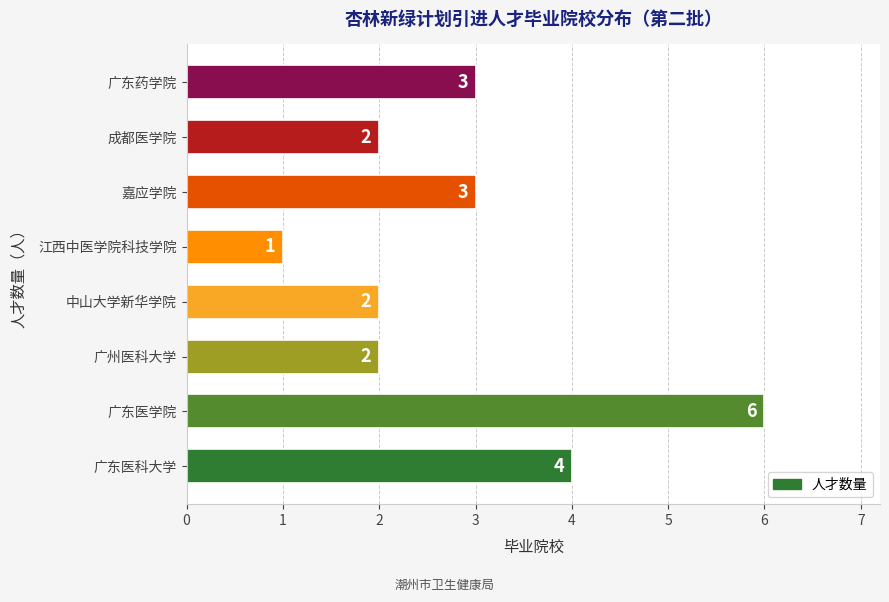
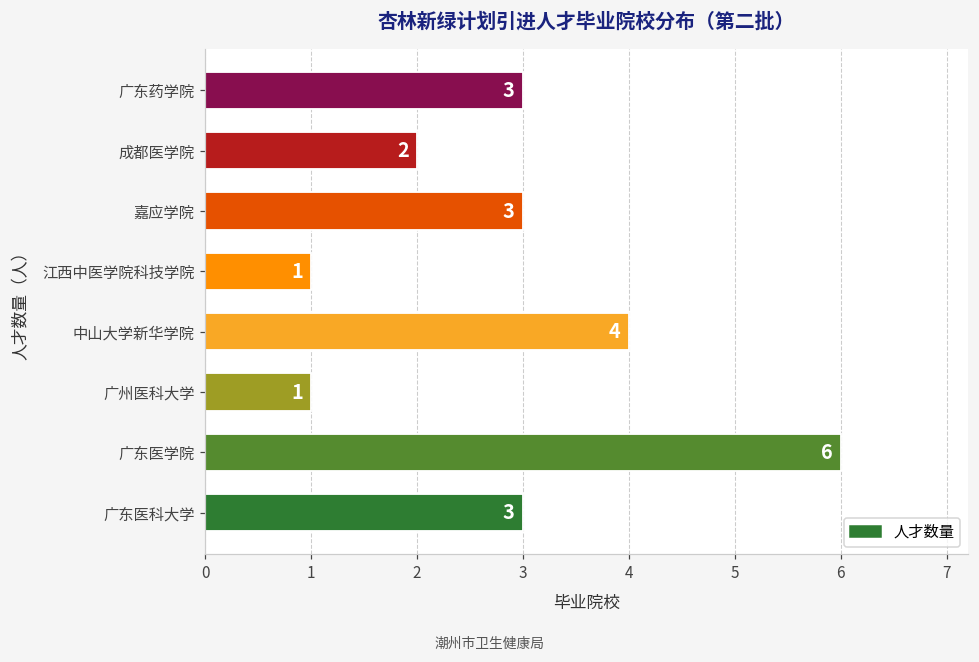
  {
    "广东药学院": 3,
    "成都医学院": 2,
    "嘉应学院": 3,
    "江西中医学院科技学院": 1,
-   "中山大学新华学院": 2,
-   "广州医科大学": 2,
+   "中山大学新华学院": 4,
+   "广州医科大学": 1,
    "广东医学院": 6,
-   "广东医科大学": 4
+   "广东医科大学": 3
  }
